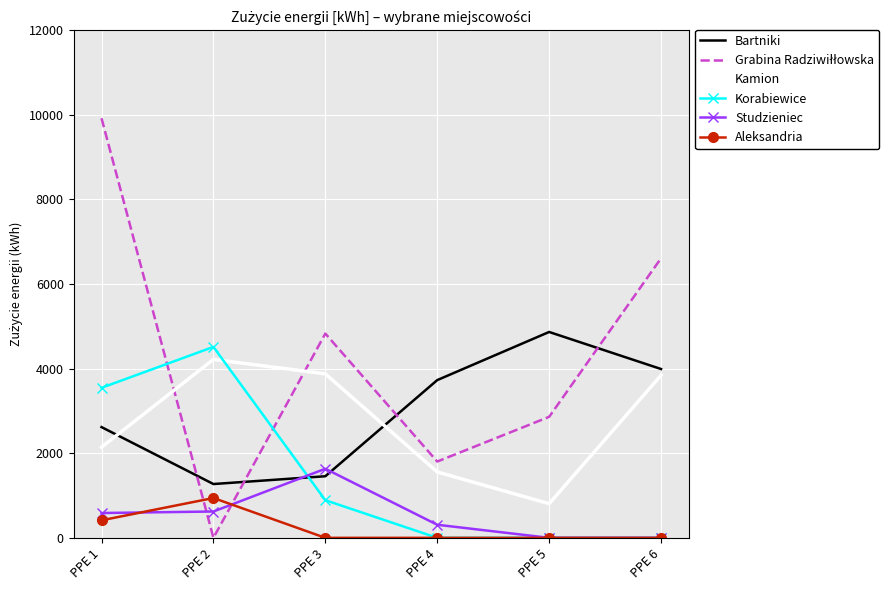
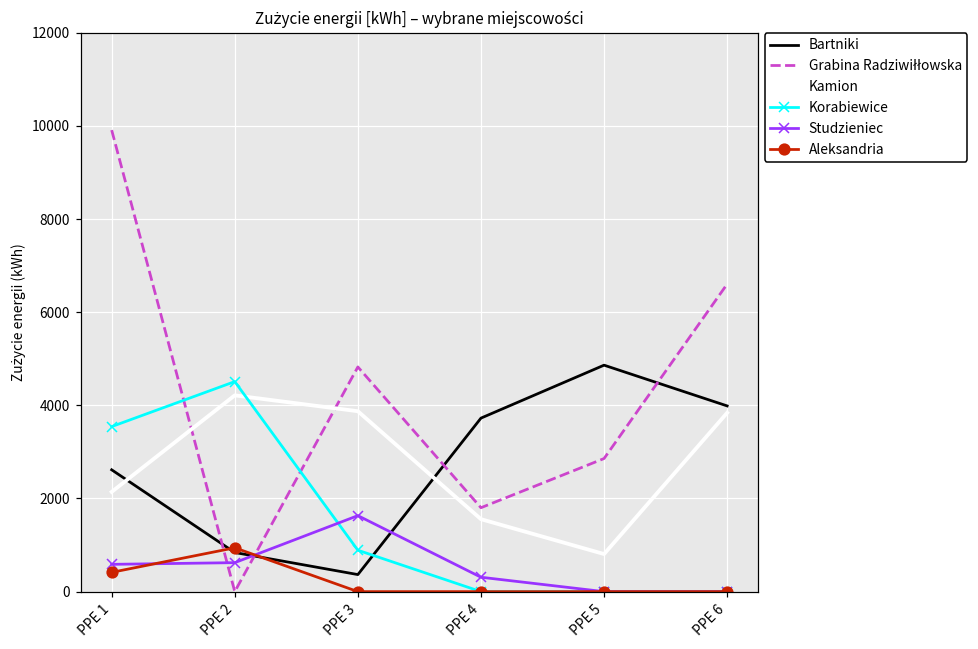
  {
    "Bartniki": {
      "PPE 1": 2600,
-     "PPE 2": 1300,
-     "PPE 3": 1500,
+     "PPE 2": 800,
+     "PPE 3": 400,
      "PPE 4": 3700,
      "PPE 5": 4900,
      "PPE 6": 4000
    },
    "Grabina Radziwiłłowska": {
      "PPE 1": 9900,
      "PPE 2": 0,
      "PPE 3": 4800,
      "PPE 4": 1800,
      "PPE 5": 2900,
      "PPE 6": 6600
    },
    "Kamion": {
      "PPE 1": 2100,
      "PPE 2": 4200,
      "PPE 3": 3900,
      "PPE 4": 1600,
      "PPE 5": 800,
      "PPE 6": 3800
    },
    "Korabiewice": {
      "PPE 1": 3500,
      "PPE 2": 4500,
      "PPE 3": 900
    },
    "Studzieniec": {
      "PPE 1": 600,
      "PPE 2": 600,
      "PPE 3": 1600,
      "PPE 4": 300
    },
    "Aleksandria": {
      "PPE 1": 400,
      "PPE 2": 900,
      "PPE 3": 0
    }
  }
